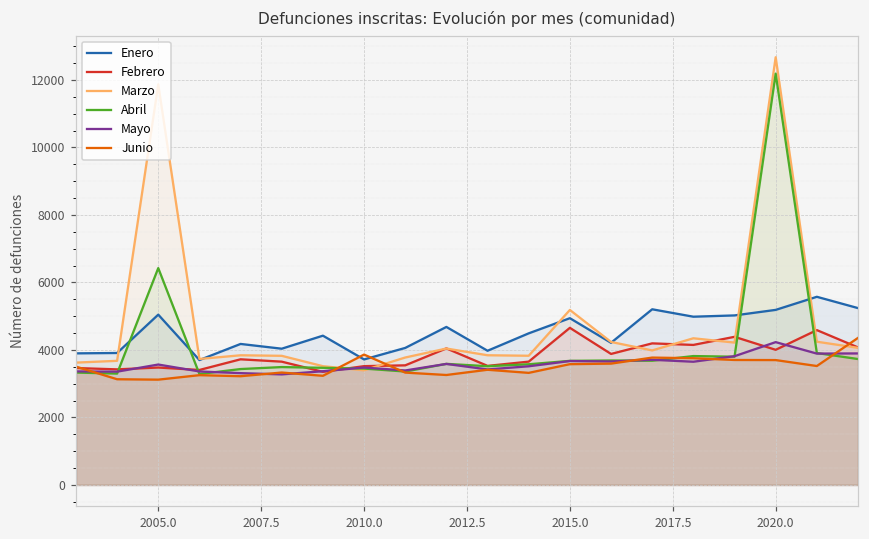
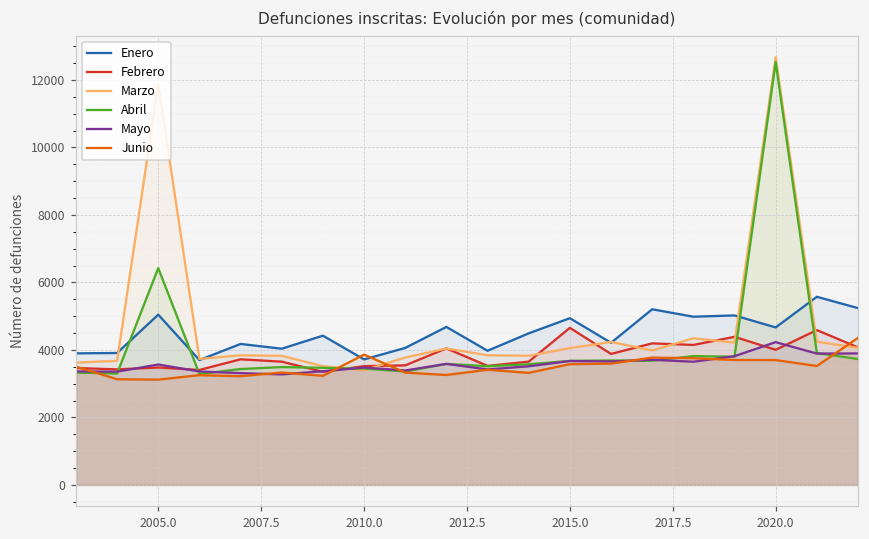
  {
    "Enero": {
      "2005.0": 5000,
      "2010.0": 3700,
      "2015.0": 4900,
-     "2020.0": 5200
+     "2020.0": 4700
    },
    "Febrero": {
      "2005.0": 3500,
      "2015.0": 4700,
      "2020.0": 4000
    },
    "Marzo": {
-     "2015.0": 5200,
+     "2015.0": 4100,
      "2020.0": 12700
    },
    "Abril": {
      "2005.0": 6400,
-     "2020.0": 12200
+     "2020.0": 12500
    },
    "Mayo": {
      "2005.0": 3600,
      "2020.0": 4200
    },
    "Junio": {
      "2005.0": 3100,
      "2010.0": 3900,
      "2015.0": 3600,
      "2020.0": 3700
    }
  }
